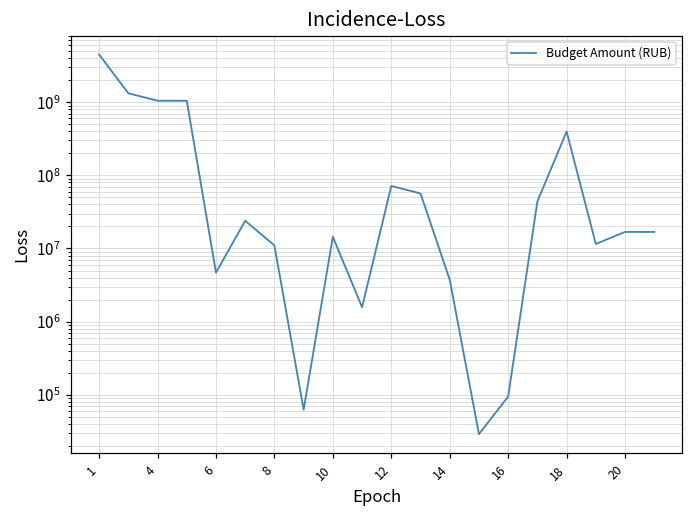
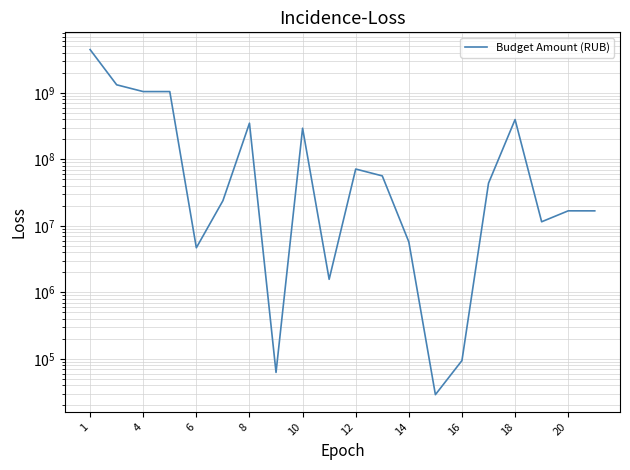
  {
    "1": 4000000000,
    "4": 1000000000,
    "6": 5000000,
-   "8": 11000000,
-   "10": 14000000,
+   "8": 400000000,
+   "10": 300000000,
    "12": 70000000,
-   "14": 4000000,
+   "14": 6000000,
    "16": 90000,
    "18": 400000000,
    "20": 17000000
  }
